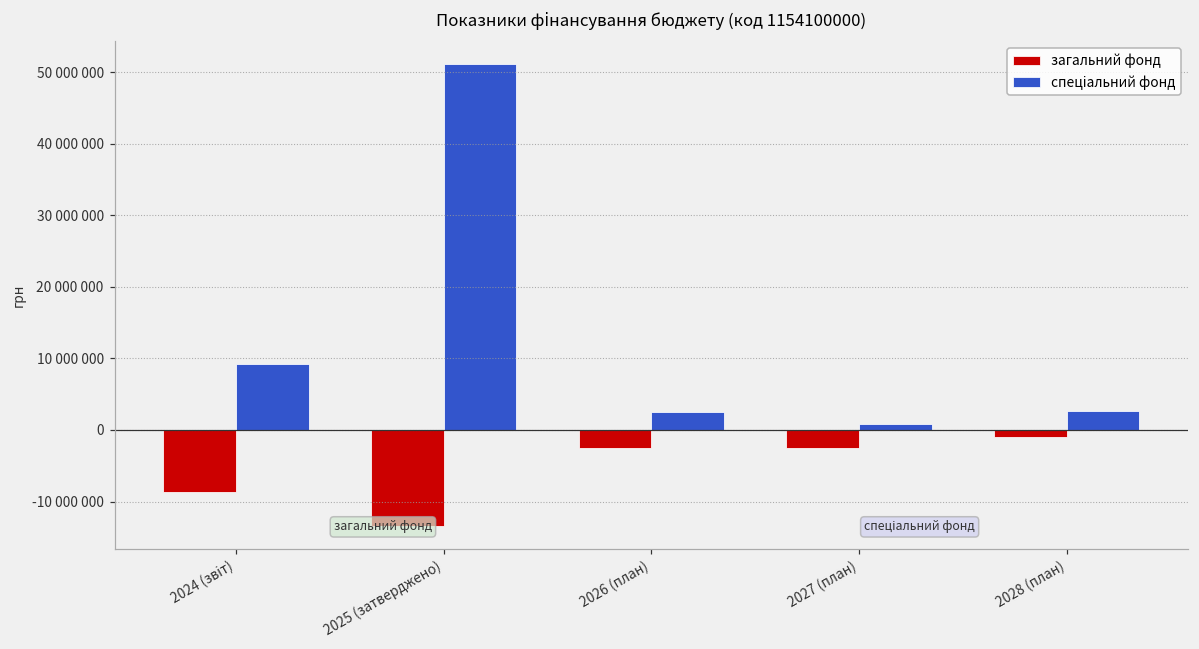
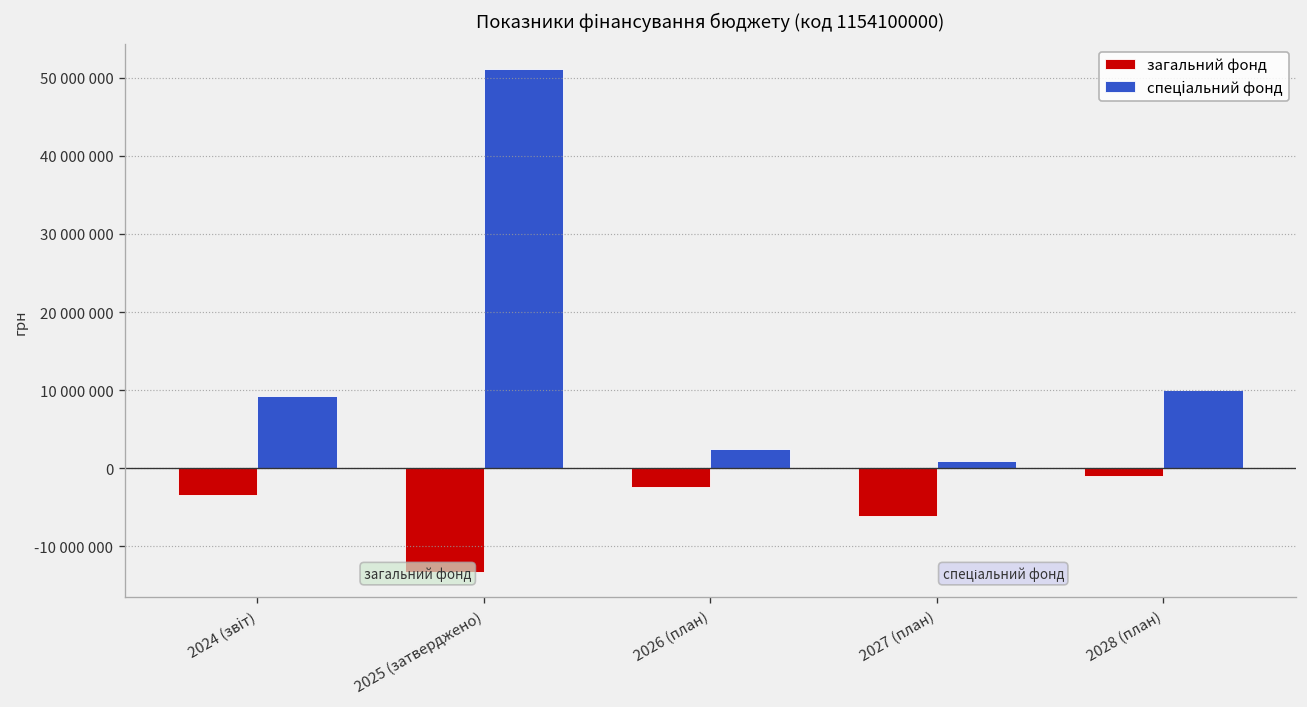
  {
    "загальний фонд": {
-     "2024 (звіт)": -9000000,
+     "2024 (звіт)": -3000000,
      "2026 (план)": -2000000,
-     "2027 (план)": -2000000,
+     "2027 (план)": -6000000,
      "2028 (план)": -1000000
    },
    "спеціальний фонд": {
      "2024 (звіт)": 9000000,
      "2025 (затверджено)": 51000000,
      "2026 (план)": 2000000,
      "2027 (план)": 1000000,
-     "2028 (план)": 3000000
+     "2028 (план)": 10000000
    }
  }
